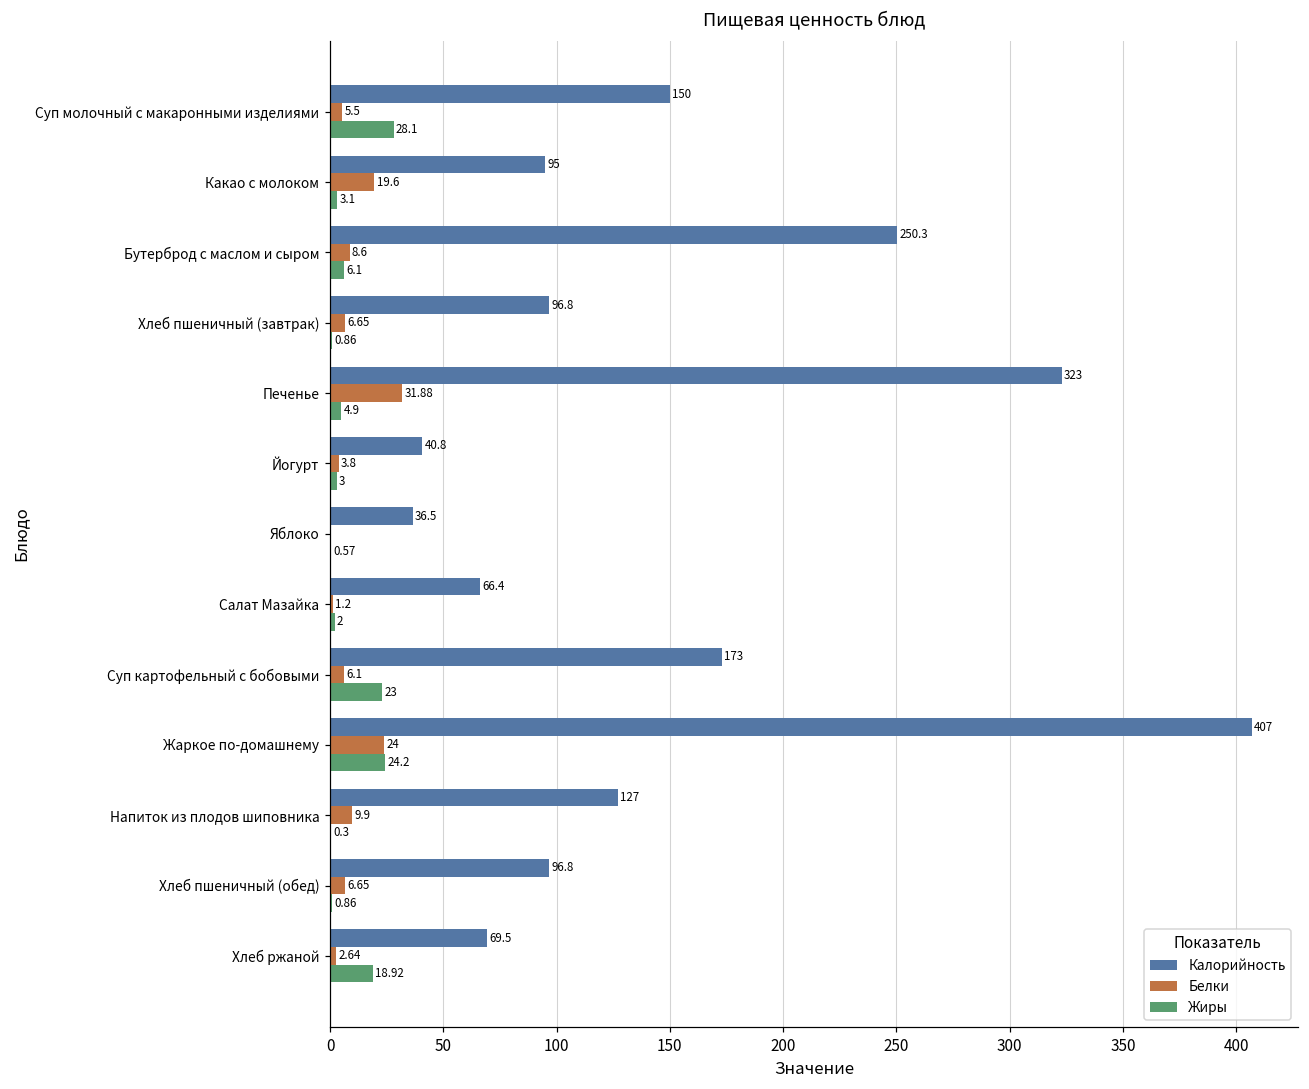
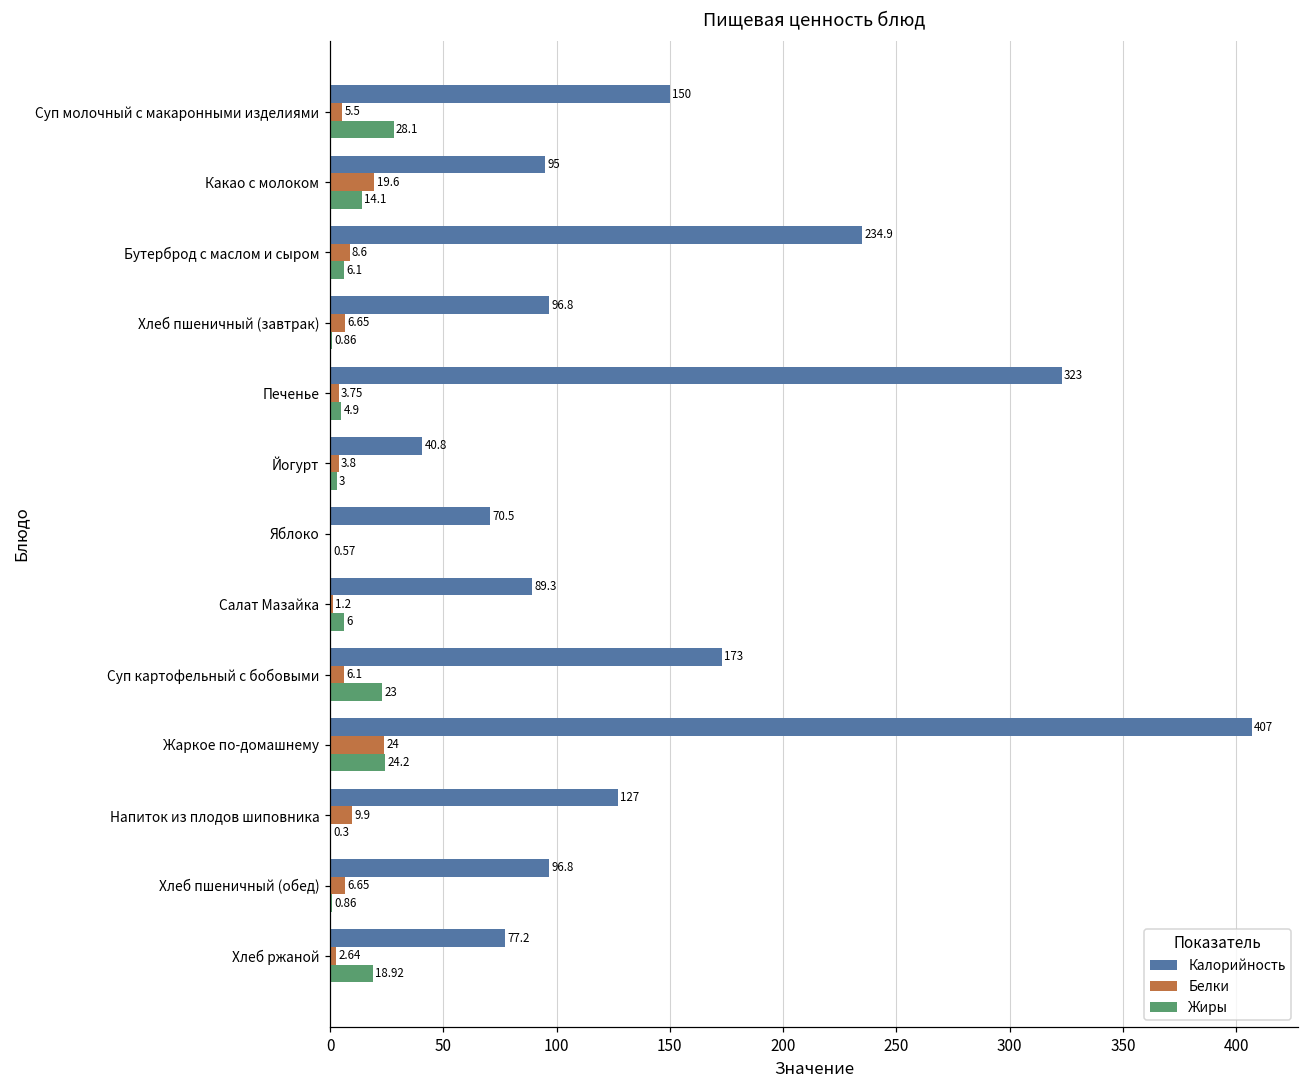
  {
    "Калорийность": {
      "Суп молочный с макаронными изделиями": 150,
      "Какао с молоком": 95,
-     "Бутерброд с маслом и сыром": 250.3,
+     "Бутерброд с маслом и сыром": 234.9,
      "Хлеб пшеничный (завтрак)": 96.8,
      "Печенье": 323,
      "Йогурт": 40.8,
-     "Яблоко": 36.5,
-     "Салат Мазайка": 66.4,
+     "Яблоко": 70.5,
+     "Салат Мазайка": 89.3,
      "Суп картофельный с бобовыми": 173,
      "Жаркое по-домашнему": 407,
      "Напиток из плодов шиповника": 127,
      "Хлеб пшеничный (обед)": 96.8,
-     "Хлеб ржаной": 69.5
+     "Хлеб ржаной": 77.2
    },
    "Белки": {
      "Суп молочный с макаронными изделиями": 5.5,
      "Какао с молоком": 19.6,
      "Бутерброд с маслом и сыром": 8.6,
      "Хлеб пшеничный (завтрак)": 6.65,
-     "Печенье": 31.88,
+     "Печенье": 3.75,
      "Йогурт": 3.8,
      "Салат Мазайка": 1.2,
      "Суп картофельный с бобовыми": 6.1,
      "Жаркое по-домашнему": 24,
      "Напиток из плодов шиповника": 9.9,
      "Хлеб пшеничный (обед)": 6.65,
      "Хлеб ржаной": 2.64
    },
    "Жиры": {
      "Суп молочный с макаронными изделиями": 28.1,
-     "Какао с молоком": 3.1,
+     "Какао с молоком": 14.1,
      "Бутерброд с маслом и сыром": 6.1,
      "Хлеб пшеничный (завтрак)": 0.86,
      "Печенье": 4.9,
      "Йогурт": 3,
      "Яблоко": 0.57,
-     "Салат Мазайка": 2,
+     "Салат Мазайка": 6,
      "Суп картофельный с бобовыми": 23,
      "Жаркое по-домашнему": 24.2,
      "Напиток из плодов шиповника": 0.3,
      "Хлеб пшеничный (обед)": 0.86,
      "Хлеб ржаной": 18.92
    }
  }
